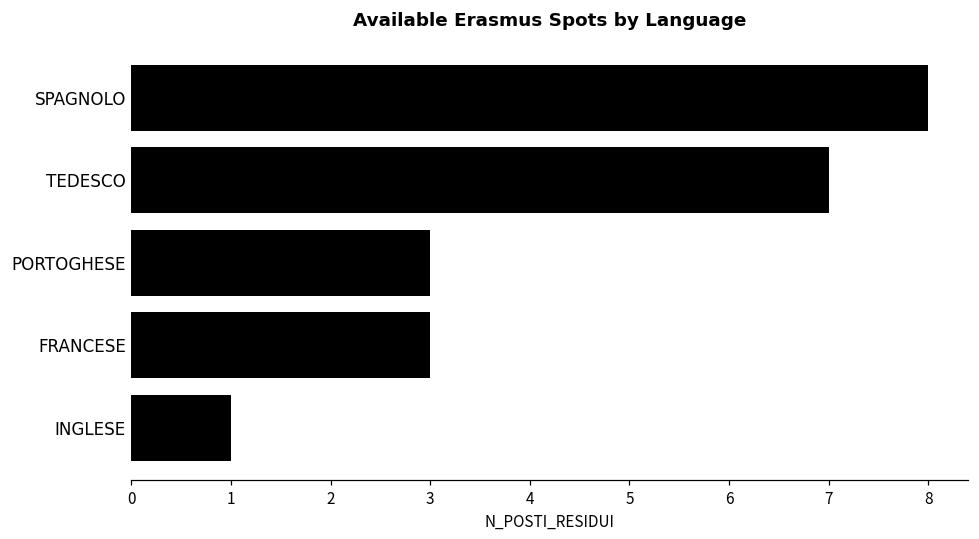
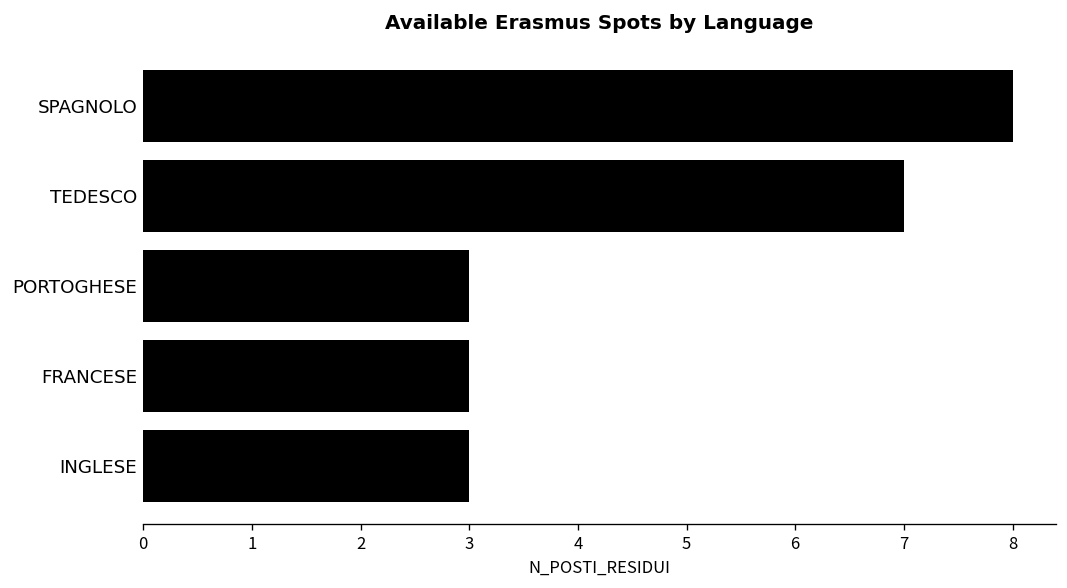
  {
    "SPAGNOLO": 8,
    "TEDESCO": 7,
    "PORTOGHESE": 3,
    "FRANCESE": 3,
-   "INGLESE": 1
+   "INGLESE": 3
  }
